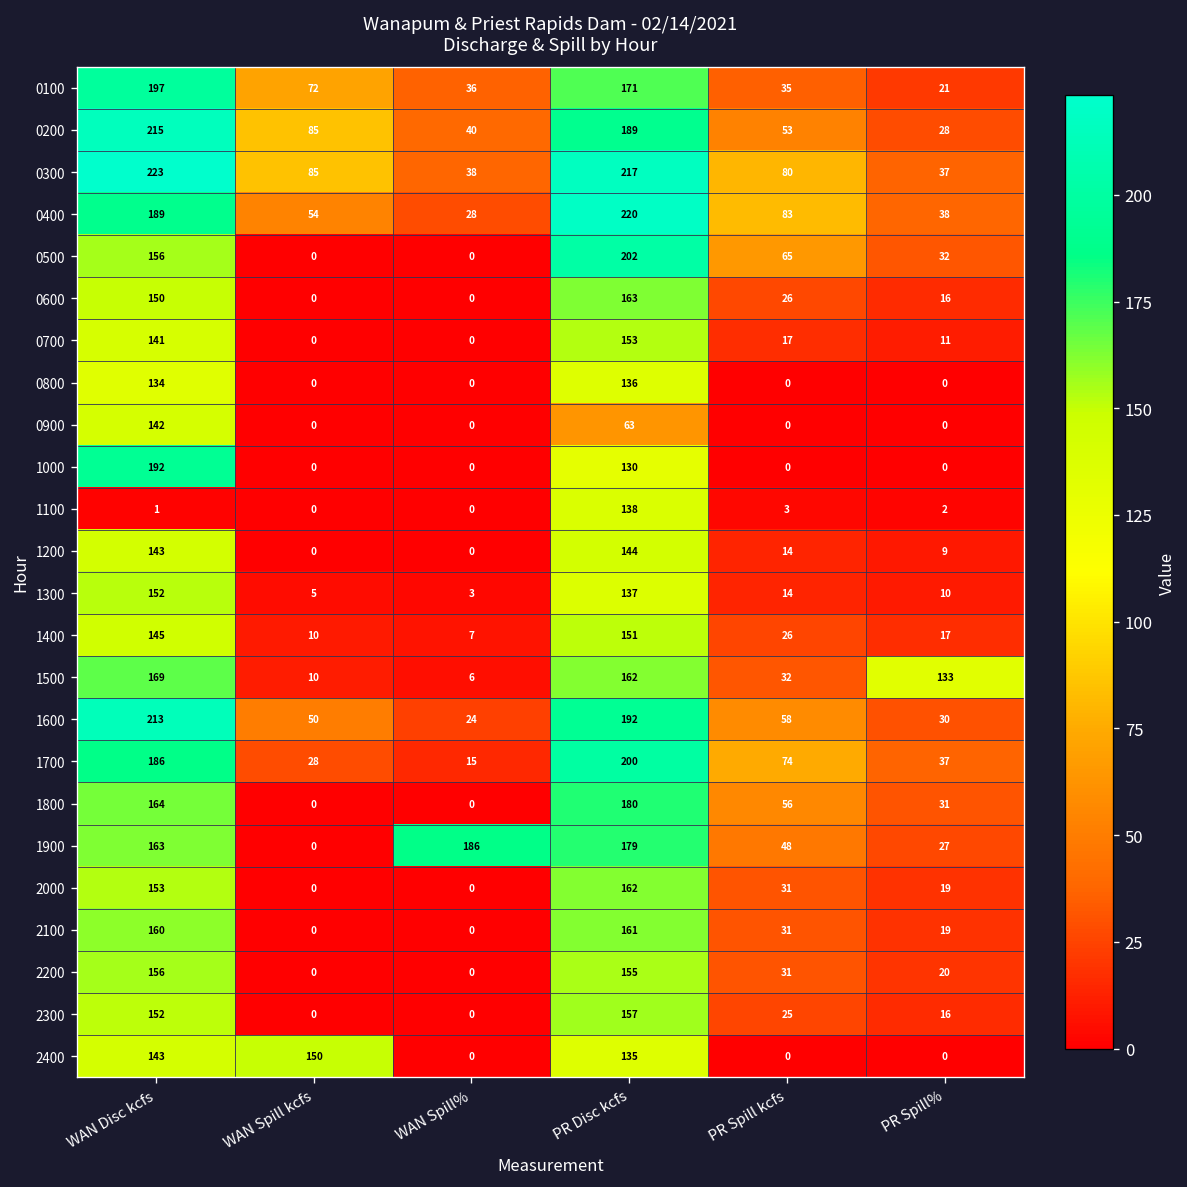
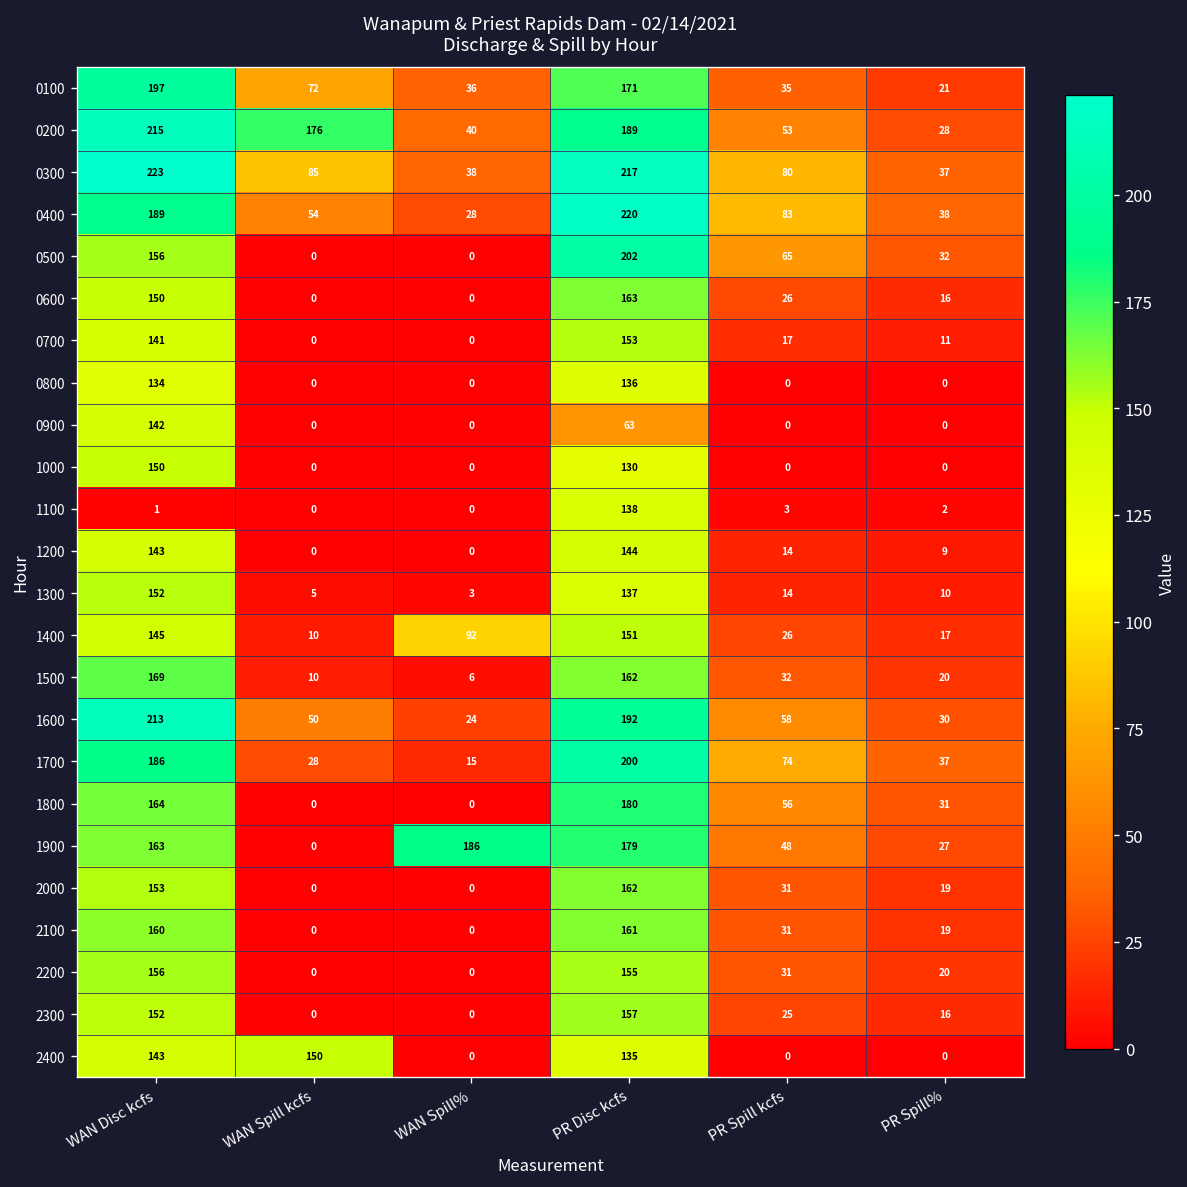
  {
    "0100": {
      "WAN Disc kcfs": 197,
      "WAN Spill kcfs": 72,
      "WAN Spill%": 36,
      "PR Disc kcfs": 171,
      "PR Spill kcfs": 35,
      "PR Spill%": 21
    },
    "0200": {
      "WAN Disc kcfs": 215,
-     "WAN Spill kcfs": 85,
+     "WAN Spill kcfs": 176,
      "WAN Spill%": 40,
      "PR Disc kcfs": 189,
      "PR Spill kcfs": 53,
      "PR Spill%": 28
    },
    "0300": {
      "WAN Disc kcfs": 223,
      "WAN Spill kcfs": 85,
      "WAN Spill%": 38,
      "PR Disc kcfs": 217,
      "PR Spill kcfs": 80,
      "PR Spill%": 37
    },
    "0400": {
      "WAN Disc kcfs": 189,
      "WAN Spill kcfs": 54,
      "WAN Spill%": 28,
      "PR Disc kcfs": 220,
      "PR Spill kcfs": 83,
      "PR Spill%": 38
    },
    "0500": {
      "WAN Disc kcfs": 156,
      "WAN Spill kcfs": 0,
      "WAN Spill%": 0,
      "PR Disc kcfs": 202,
      "PR Spill kcfs": 65,
      "PR Spill%": 32
    },
    "0600": {
      "WAN Disc kcfs": 150,
      "WAN Spill kcfs": 0,
      "WAN Spill%": 0,
      "PR Disc kcfs": 163,
      "PR Spill kcfs": 26,
      "PR Spill%": 16
    },
    "0700": {
      "WAN Disc kcfs": 141,
      "WAN Spill kcfs": 0,
      "WAN Spill%": 0,
      "PR Disc kcfs": 153,
      "PR Spill kcfs": 17,
      "PR Spill%": 11
    },
    "0800": {
      "WAN Disc kcfs": 134,
      "WAN Spill kcfs": 0,
      "WAN Spill%": 0,
      "PR Disc kcfs": 136,
      "PR Spill kcfs": 0,
      "PR Spill%": 0
    },
    "0900": {
      "WAN Disc kcfs": 142,
      "WAN Spill kcfs": 0,
      "WAN Spill%": 0,
      "PR Disc kcfs": 63,
      "PR Spill kcfs": 0,
      "PR Spill%": 0
    },
    "1000": {
-     "WAN Disc kcfs": 192,
+     "WAN Disc kcfs": 150,
      "WAN Spill kcfs": 0,
      "WAN Spill%": 0,
      "PR Disc kcfs": 130,
      "PR Spill kcfs": 0,
      "PR Spill%": 0
    },
    "1100": {
      "WAN Disc kcfs": 1,
      "WAN Spill kcfs": 0,
      "WAN Spill%": 0,
      "PR Disc kcfs": 138,
      "PR Spill kcfs": 3,
      "PR Spill%": 2
    },
    "1200": {
      "WAN Disc kcfs": 143,
      "WAN Spill kcfs": 0,
      "WAN Spill%": 0,
      "PR Disc kcfs": 144,
      "PR Spill kcfs": 14,
      "PR Spill%": 9
    },
    "1300": {
      "WAN Disc kcfs": 152,
      "WAN Spill kcfs": 5,
      "WAN Spill%": 3,
      "PR Disc kcfs": 137,
      "PR Spill kcfs": 14,
      "PR Spill%": 10
    },
    "1400": {
      "WAN Disc kcfs": 145,
      "WAN Spill kcfs": 10,
-     "WAN Spill%": 7,
+     "WAN Spill%": 92,
      "PR Disc kcfs": 151,
      "PR Spill kcfs": 26,
      "PR Spill%": 17
    },
    "1500": {
      "WAN Disc kcfs": 169,
      "WAN Spill kcfs": 10,
      "WAN Spill%": 6,
      "PR Disc kcfs": 162,
      "PR Spill kcfs": 32,
-     "PR Spill%": 133
+     "PR Spill%": 20
    },
    "1600": {
      "WAN Disc kcfs": 213,
      "WAN Spill kcfs": 50,
      "WAN Spill%": 24,
      "PR Disc kcfs": 192,
      "PR Spill kcfs": 58,
      "PR Spill%": 30
    },
    "1700": {
      "WAN Disc kcfs": 186,
      "WAN Spill kcfs": 28,
      "WAN Spill%": 15,
      "PR Disc kcfs": 200,
      "PR Spill kcfs": 74,
      "PR Spill%": 37
    },
    "1800": {
      "WAN Disc kcfs": 164,
      "WAN Spill kcfs": 0,
      "WAN Spill%": 0,
      "PR Disc kcfs": 180,
      "PR Spill kcfs": 56,
      "PR Spill%": 31
    },
    "1900": {
      "WAN Disc kcfs": 163,
      "WAN Spill kcfs": 0,
      "WAN Spill%": 186,
      "PR Disc kcfs": 179,
      "PR Spill kcfs": 48,
      "PR Spill%": 27
    },
    "2000": {
      "WAN Disc kcfs": 153,
      "WAN Spill kcfs": 0,
      "WAN Spill%": 0,
      "PR Disc kcfs": 162,
      "PR Spill kcfs": 31,
      "PR Spill%": 19
    },
    "2100": {
      "WAN Disc kcfs": 160,
      "WAN Spill kcfs": 0,
      "WAN Spill%": 0,
      "PR Disc kcfs": 161,
      "PR Spill kcfs": 31,
      "PR Spill%": 19
    },
    "2200": {
      "WAN Disc kcfs": 156,
      "WAN Spill kcfs": 0,
      "WAN Spill%": 0,
      "PR Disc kcfs": 155,
      "PR Spill kcfs": 31,
      "PR Spill%": 20
    },
    "2300": {
      "WAN Disc kcfs": 152,
      "WAN Spill kcfs": 0,
      "WAN Spill%": 0,
      "PR Disc kcfs": 157,
      "PR Spill kcfs": 25,
      "PR Spill%": 16
    },
    "2400": {
      "WAN Disc kcfs": 143,
      "WAN Spill kcfs": 150,
      "WAN Spill%": 0,
      "PR Disc kcfs": 135,
      "PR Spill kcfs": 0,
      "PR Spill%": 0
    }
  }
